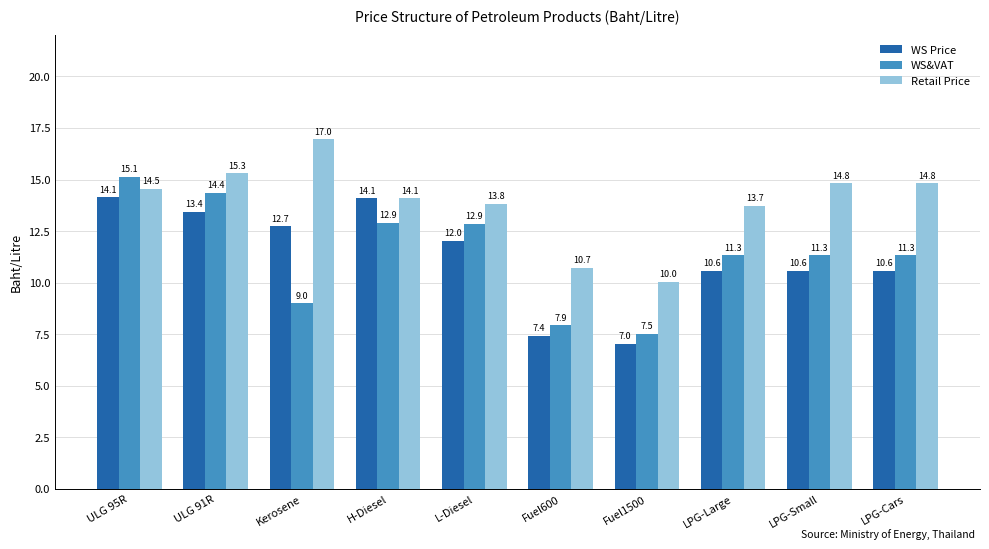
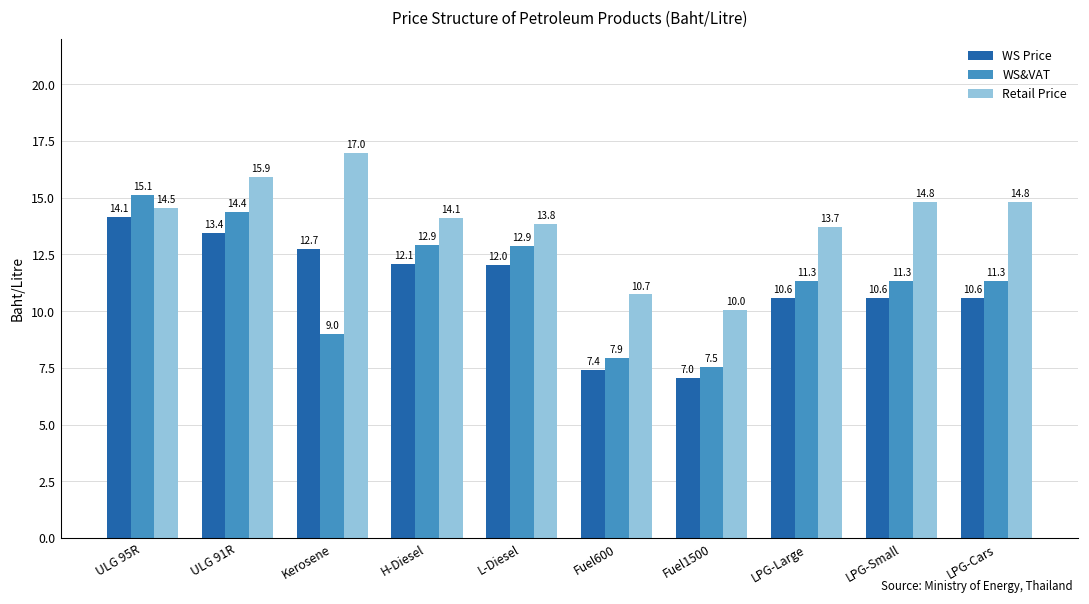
  {
    "WS Price": {
      "ULG 95R": 14.1,
      "ULG 91R": 13.4,
      "Kerosene": 12.7,
-     "H-Diesel": 14.1,
+     "H-Diesel": 12.1,
      "L-Diesel": 12.0,
      "Fuel600": 7.4,
      "Fuel1500": 7.0,
      "LPG-Large": 10.6,
      "LPG-Small": 10.6,
      "LPG-Cars": 10.6
    },
    "WS&VAT": {
      "ULG 95R": 15.1,
      "ULG 91R": 14.4,
      "Kerosene": 9.0,
      "H-Diesel": 12.9,
      "L-Diesel": 12.9,
      "Fuel600": 7.9,
      "Fuel1500": 7.5,
      "LPG-Large": 11.3,
      "LPG-Small": 11.3,
      "LPG-Cars": 11.3
    },
    "Retail Price": {
      "ULG 95R": 14.5,
-     "ULG 91R": 15.3,
+     "ULG 91R": 15.9,
      "Kerosene": 17.0,
      "H-Diesel": 14.1,
      "L-Diesel": 13.8,
      "Fuel600": 10.7,
      "Fuel1500": 10.0,
      "LPG-Large": 13.7,
      "LPG-Small": 14.8,
      "LPG-Cars": 14.8
    }
  }
